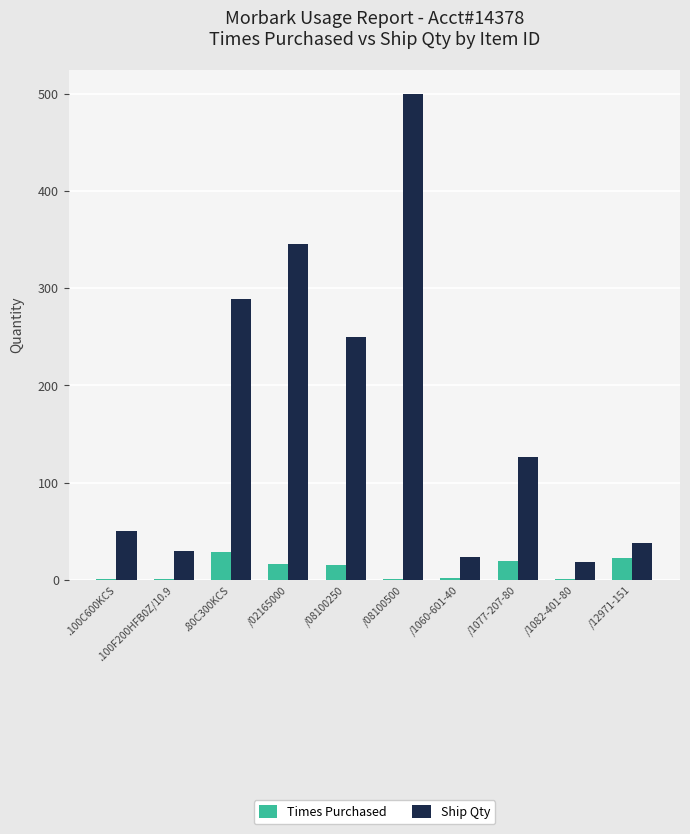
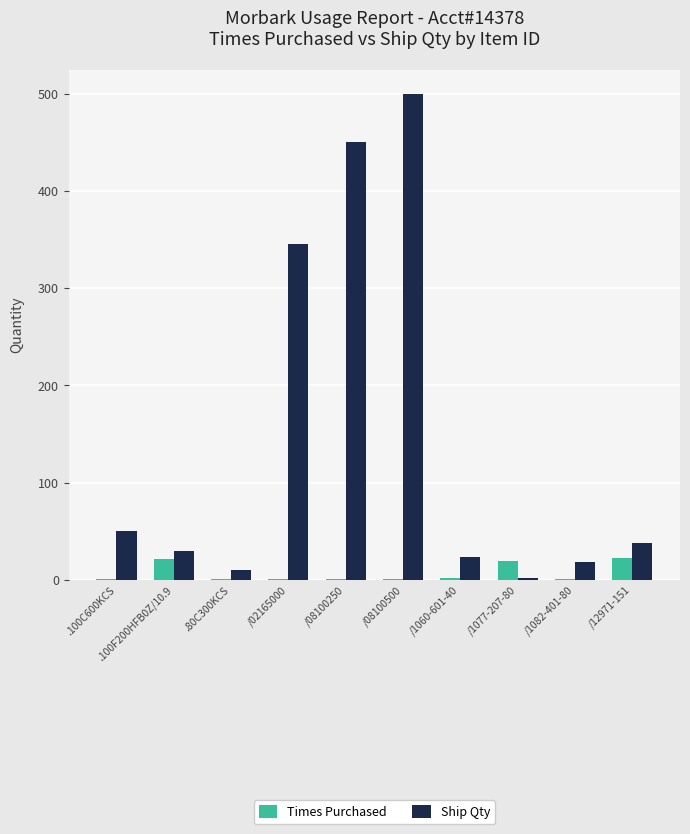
  {
    "Times Purchased": {
-     ".100F200HFB0Z/10.9": 0,
-     ".80C300KCS": 30,
-     "/02165000": 20,
-     "/08100250": 20,
+     ".100F200HFB0Z/10.9": 20,
+     ".80C300KCS": 0,
+     "/02165000": 0,
+     "/08100250": 0,
      "/1077-207-80": 20,
      "/12971-151": 20
    },
    "Ship Qty": {
      ".100C600KCS": 50,
      ".100F200HFB0Z/10.9": 30,
-     ".80C300KCS": 290,
+     ".80C300KCS": 10,
      "/02165000": 350,
-     "/08100250": 250,
+     "/08100250": 450,
      "/08100500": 500,
      "/1060-601-40": 20,
-     "/1077-207-80": 130,
+     "/1077-207-80": 0,
      "/1082-401-80": 20,
      "/12971-151": 40
    }
  }
